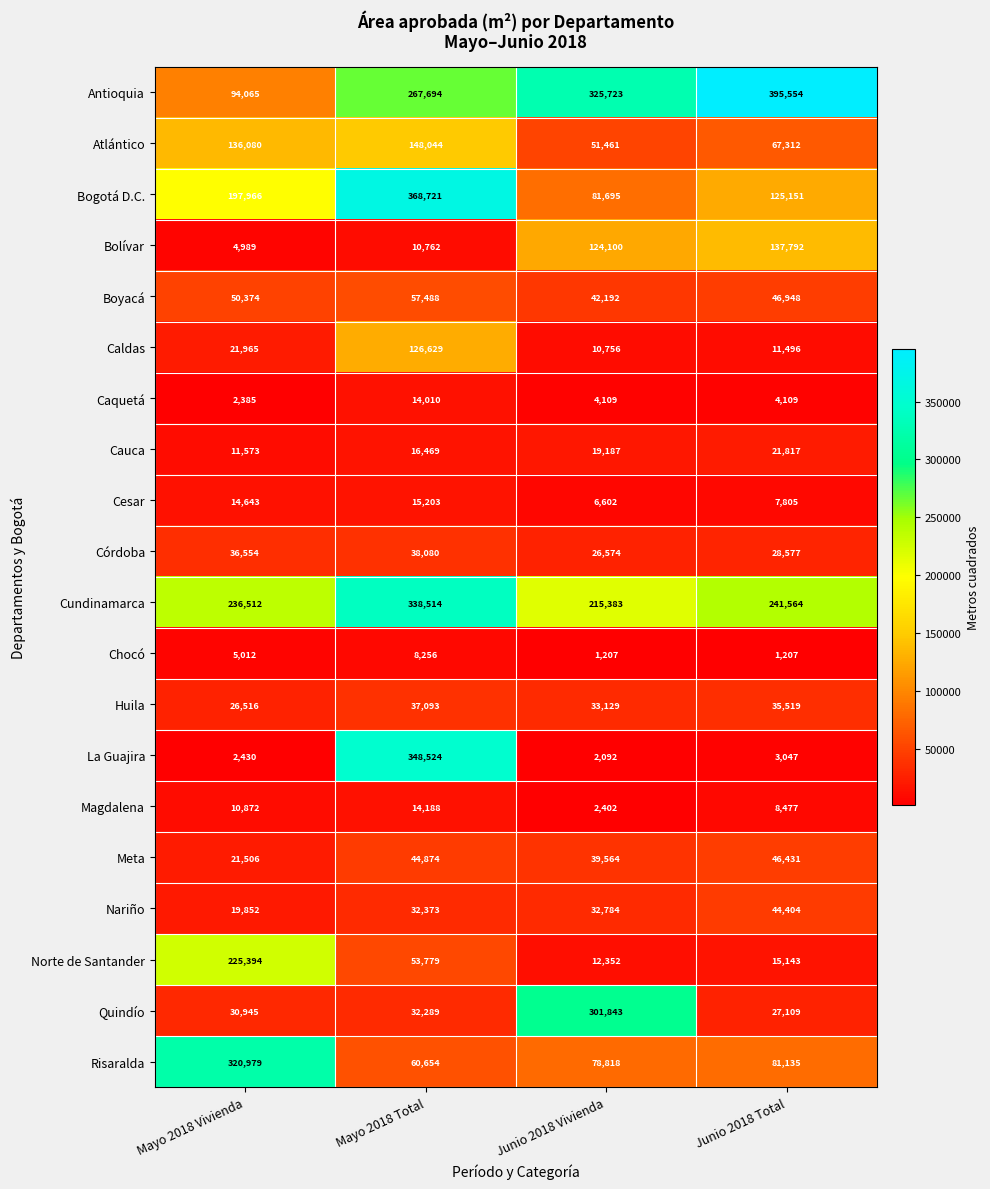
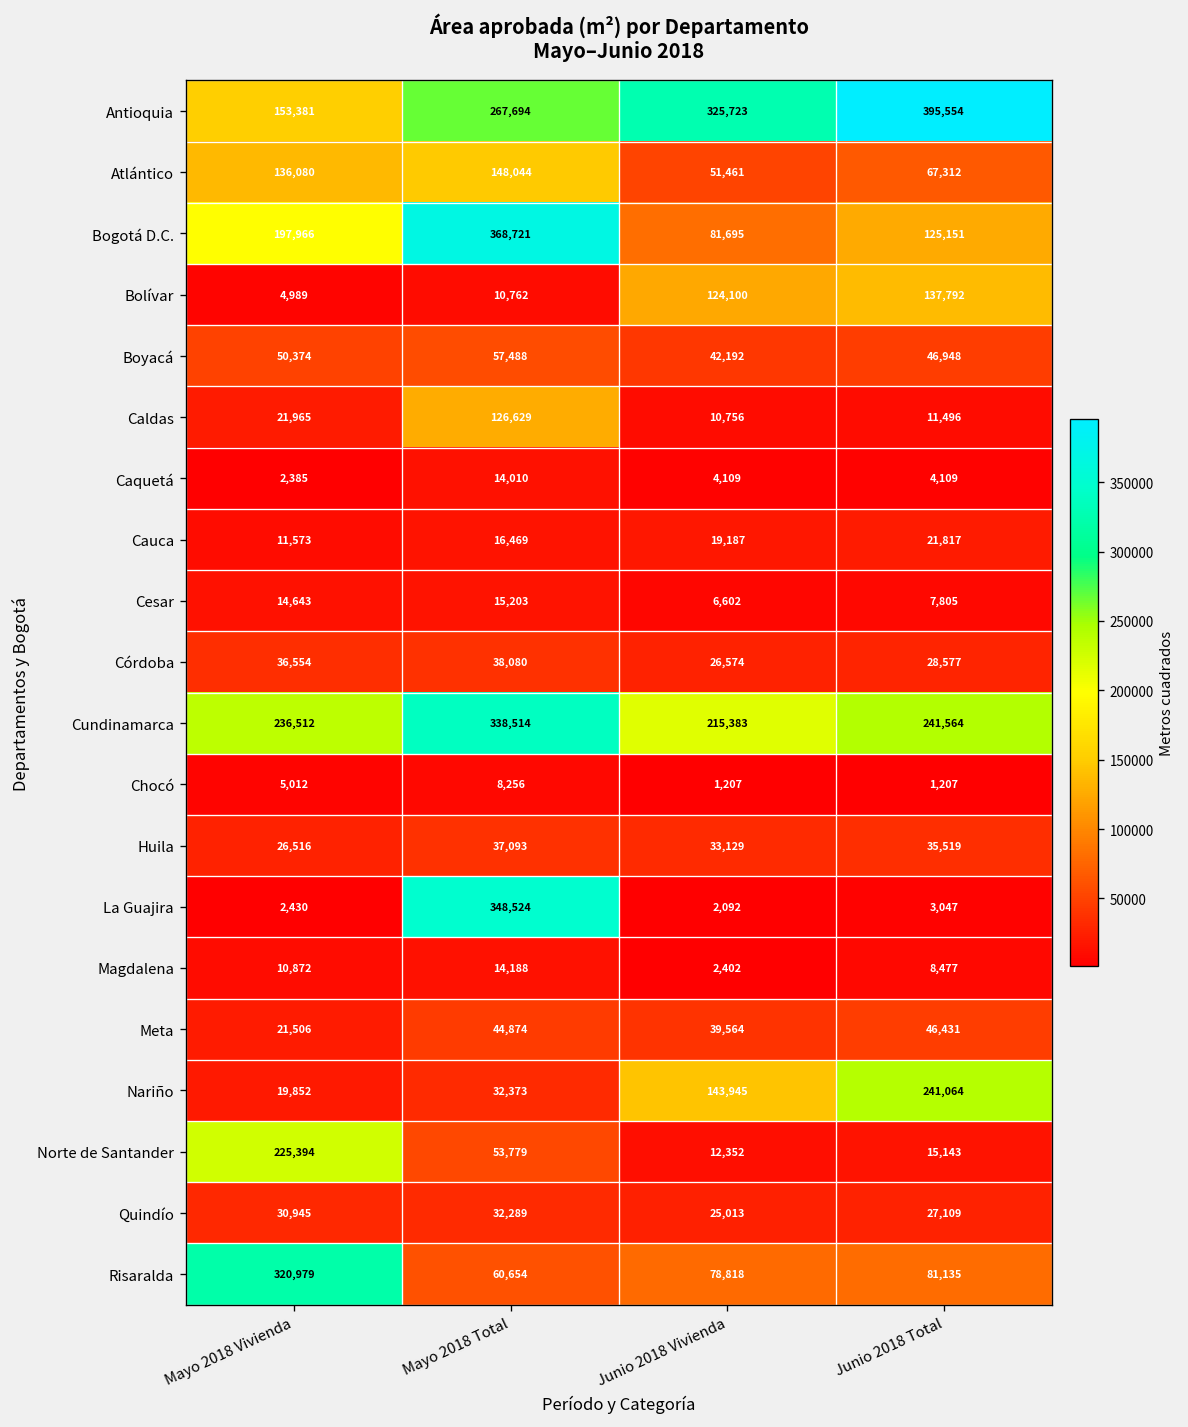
  {
    "Antioquia": {
-     "Mayo 2018 Vivienda": "94,065",
+     "Mayo 2018 Vivienda": "153,381",
      "Mayo 2018 Total": "267,694",
      "Junio 2018 Vivienda": "325,723",
      "Junio 2018 Total": "395,554"
    },
    "Atlántico": {
      "Mayo 2018 Vivienda": "136,080",
      "Mayo 2018 Total": "148,044",
      "Junio 2018 Vivienda": "51,461",
      "Junio 2018 Total": "67,312"
    },
    "Bogotá D.C.": {
      "Mayo 2018 Vivienda": "197,966",
      "Mayo 2018 Total": "368,721",
      "Junio 2018 Vivienda": "81,695",
      "Junio 2018 Total": "125,151"
    },
    "Bolívar": {
      "Mayo 2018 Vivienda": "4,989",
      "Mayo 2018 Total": "10,762",
      "Junio 2018 Vivienda": "124,100",
      "Junio 2018 Total": "137,792"
    },
    "Boyacá": {
      "Mayo 2018 Vivienda": "50,374",
      "Mayo 2018 Total": "57,488",
      "Junio 2018 Vivienda": "42,192",
      "Junio 2018 Total": "46,948"
    },
    "Caldas": {
      "Mayo 2018 Vivienda": "21,965",
      "Mayo 2018 Total": "126,629",
      "Junio 2018 Vivienda": "10,756",
      "Junio 2018 Total": "11,496"
    },
    "Caquetá": {
      "Mayo 2018 Vivienda": "2,385",
      "Mayo 2018 Total": "14,010",
      "Junio 2018 Vivienda": "4,109",
      "Junio 2018 Total": "4,109"
    },
    "Cauca": {
      "Mayo 2018 Vivienda": "11,573",
      "Mayo 2018 Total": "16,469",
      "Junio 2018 Vivienda": "19,187",
      "Junio 2018 Total": "21,817"
    },
    "Cesar": {
      "Mayo 2018 Vivienda": "14,643",
      "Mayo 2018 Total": "15,203",
      "Junio 2018 Vivienda": "6,602",
      "Junio 2018 Total": "7,805"
    },
    "Córdoba": {
      "Mayo 2018 Vivienda": "36,554",
      "Mayo 2018 Total": "38,080",
      "Junio 2018 Vivienda": "26,574",
      "Junio 2018 Total": "28,577"
    },
    "Cundinamarca": {
      "Mayo 2018 Vivienda": "236,512",
      "Mayo 2018 Total": "338,514",
      "Junio 2018 Vivienda": "215,383",
      "Junio 2018 Total": "241,564"
    },
    "Chocó": {
      "Mayo 2018 Vivienda": "5,012",
      "Mayo 2018 Total": "8,256",
      "Junio 2018 Vivienda": "1,207",
      "Junio 2018 Total": "1,207"
    },
    "Huila": {
      "Mayo 2018 Vivienda": "26,516",
      "Mayo 2018 Total": "37,093",
      "Junio 2018 Vivienda": "33,129",
      "Junio 2018 Total": "35,519"
    },
    "La Guajira": {
      "Mayo 2018 Vivienda": "2,430",
      "Mayo 2018 Total": "348,524",
      "Junio 2018 Vivienda": "2,092",
      "Junio 2018 Total": "3,047"
    },
    "Magdalena": {
      "Mayo 2018 Vivienda": "10,872",
      "Mayo 2018 Total": "14,188",
      "Junio 2018 Vivienda": "2,402",
      "Junio 2018 Total": "8,477"
    },
    "Meta": {
      "Mayo 2018 Vivienda": "21,506",
      "Mayo 2018 Total": "44,874",
      "Junio 2018 Vivienda": "39,564",
      "Junio 2018 Total": "46,431"
    },
    "Nariño": {
      "Mayo 2018 Vivienda": "19,852",
      "Mayo 2018 Total": "32,373",
-     "Junio 2018 Vivienda": "32,784",
-     "Junio 2018 Total": "44,404"
+     "Junio 2018 Vivienda": "143,945",
+     "Junio 2018 Total": "241,064"
    },
    "Norte de Santander": {
      "Mayo 2018 Vivienda": "225,394",
      "Mayo 2018 Total": "53,779",
      "Junio 2018 Vivienda": "12,352",
      "Junio 2018 Total": "15,143"
    },
    "Quindío": {
      "Mayo 2018 Vivienda": "30,945",
      "Mayo 2018 Total": "32,289",
-     "Junio 2018 Vivienda": "301,843",
+     "Junio 2018 Vivienda": "25,013",
      "Junio 2018 Total": "27,109"
    },
    "Risaralda": {
      "Mayo 2018 Vivienda": "320,979",
      "Mayo 2018 Total": "60,654",
      "Junio 2018 Vivienda": "78,818",
      "Junio 2018 Total": "81,135"
    }
  }
